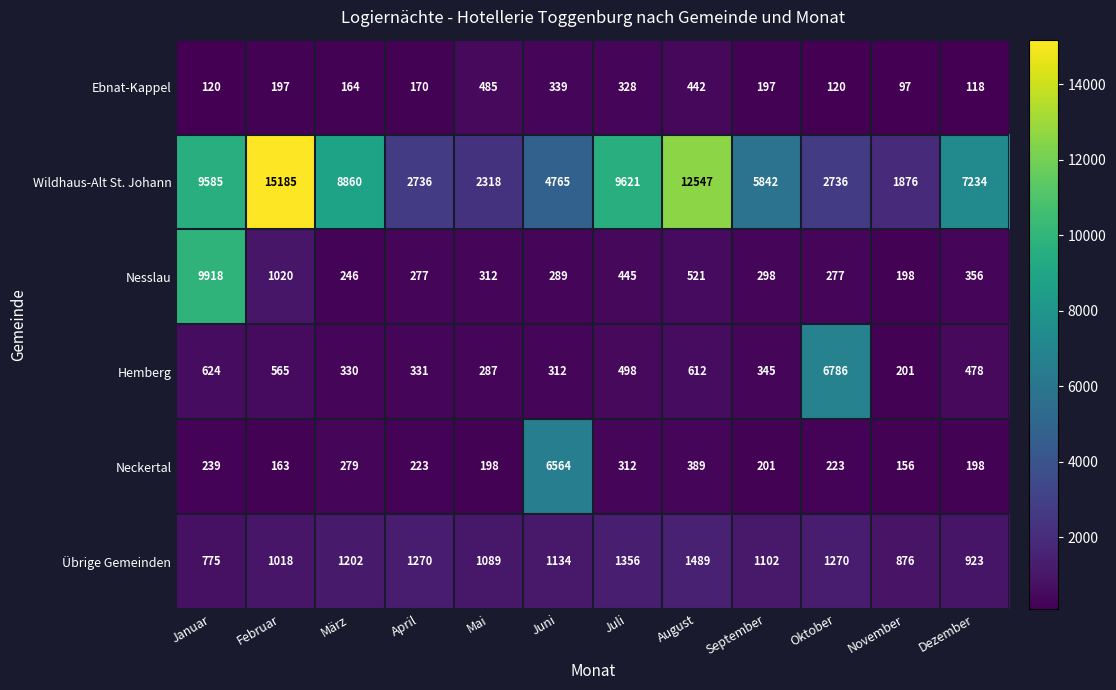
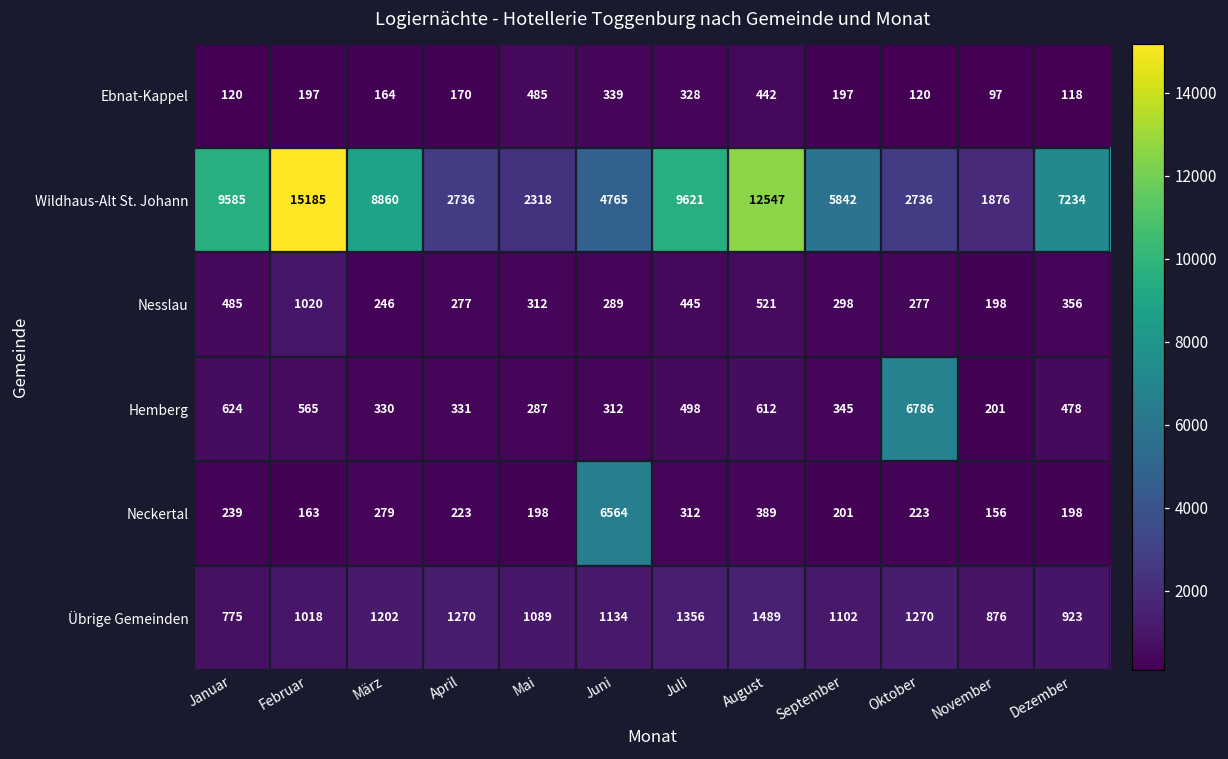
  {
    "Ebnat-Kappel": {
      "Januar": 120,
      "Februar": 197,
      "März": 164,
      "April": 170,
      "Mai": 485,
      "Juni": 339,
      "Juli": 328,
      "August": 442,
      "September": 197,
      "Oktober": 120,
      "November": 97,
      "Dezember": 118
    },
    "Wildhaus-Alt St. Johann": {
      "Januar": 9585,
      "Februar": 15185,
      "März": 8860,
      "April": 2736,
      "Mai": 2318,
      "Juni": 4765,
      "Juli": 9621,
      "August": 12547,
      "September": 5842,
      "Oktober": 2736,
      "November": 1876,
      "Dezember": 7234
    },
    "Nesslau": {
-     "Januar": 9918,
+     "Januar": 485,
      "Februar": 1020,
      "März": 246,
      "April": 277,
      "Mai": 312,
      "Juni": 289,
      "Juli": 445,
      "August": 521,
      "September": 298,
      "Oktober": 277,
      "November": 198,
      "Dezember": 356
    },
    "Hemberg": {
      "Januar": 624,
      "Februar": 565,
      "März": 330,
      "April": 331,
      "Mai": 287,
      "Juni": 312,
      "Juli": 498,
      "August": 612,
      "September": 345,
      "Oktober": 6786,
      "November": 201,
      "Dezember": 478
    },
    "Neckertal": {
      "Januar": 239,
      "Februar": 163,
      "März": 279,
      "April": 223,
      "Mai": 198,
      "Juni": 6564,
      "Juli": 312,
      "August": 389,
      "September": 201,
      "Oktober": 223,
      "November": 156,
      "Dezember": 198
    },
    "Übrige Gemeinden": {
      "Januar": 775,
      "Februar": 1018,
      "März": 1202,
      "April": 1270,
      "Mai": 1089,
      "Juni": 1134,
      "Juli": 1356,
      "August": 1489,
      "September": 1102,
      "Oktober": 1270,
      "November": 876,
      "Dezember": 923
    }
  }
